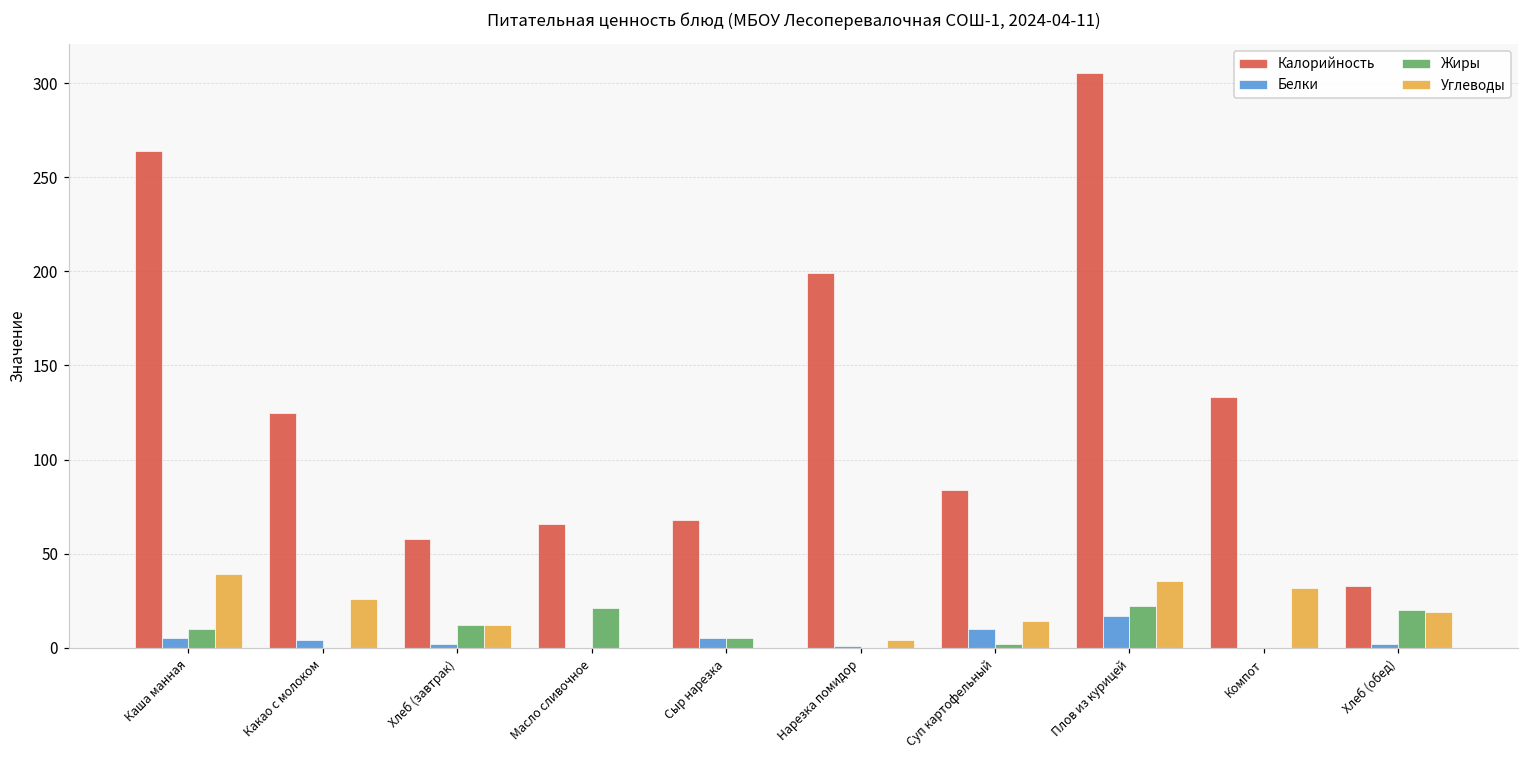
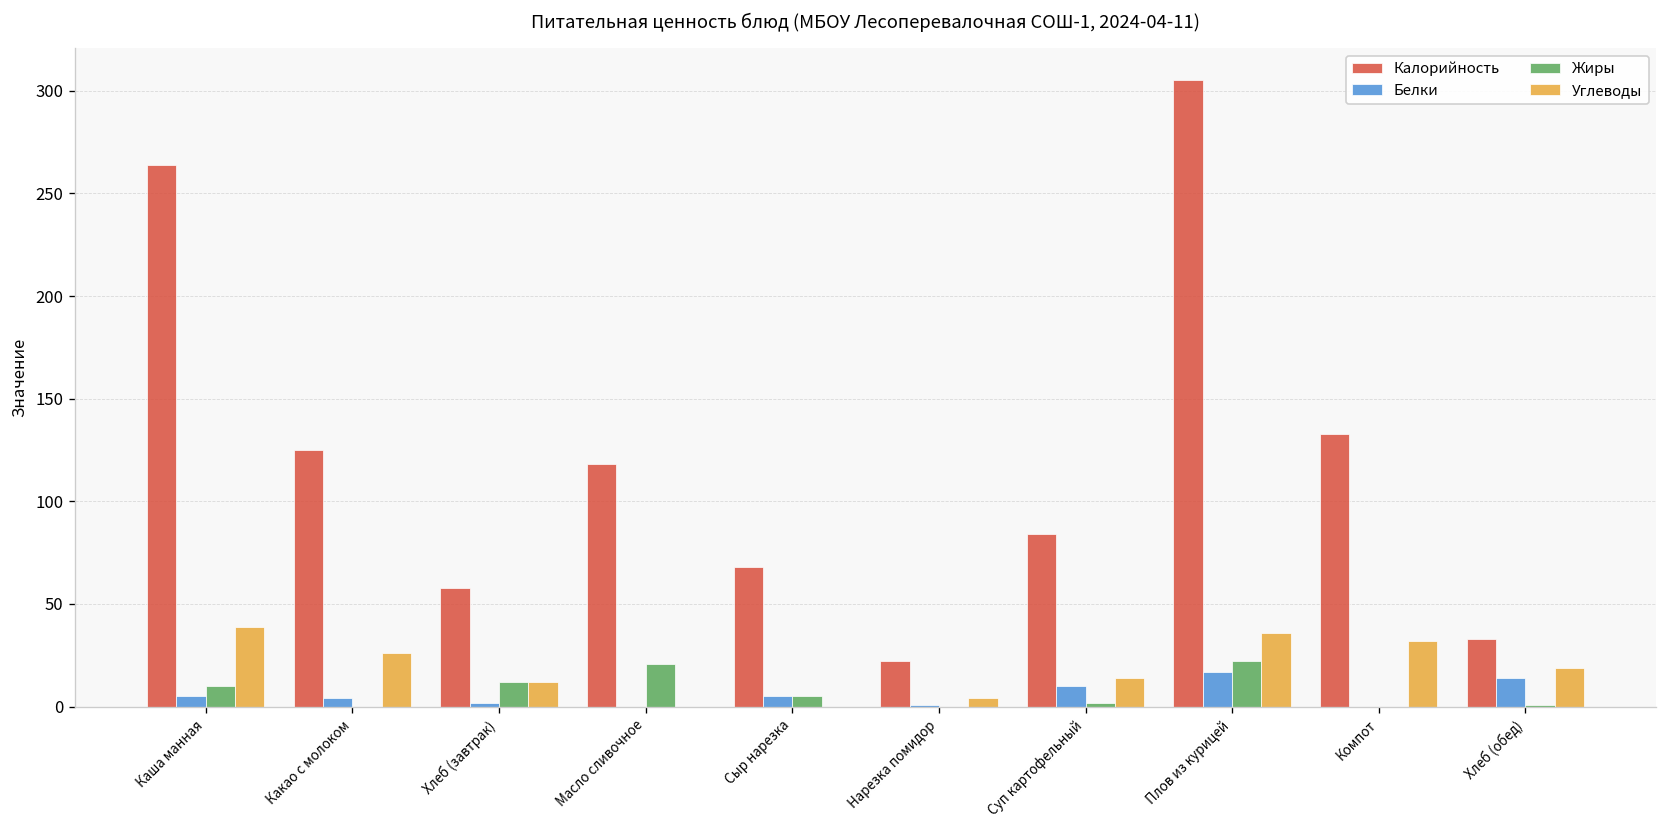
  {
    "Калорийность": {
      "Каша манная": 264,
      "Какао с молоком": 125,
      "Хлеб (завтрак)": 58,
-     "Масло сливочное": 66,
+     "Масло сливочное": 118,
      "Сыр нарезка": 68,
-     "Нарезка помидор": 199,
+     "Нарезка помидор": 22,
      "Суп картофельный": 84,
      "Плов из курицей": 305,
      "Компот": 133,
      "Хлеб (обед)": 33
    },
    "Белки": {
      "Каша манная": 5,
      "Какао с молоком": 4,
      "Хлеб (завтрак)": 2,
      "Масло сливочное": 0,
      "Сыр нарезка": 5,
      "Суп картофельный": 10,
      "Плов из курицей": 17,
      "Компот": 0,
-     "Хлеб (обед)": 2
+     "Хлеб (обед)": 14
    },
    "Жиры": {
      "Каша манная": 10,
      "Какао с молоком": 0,
      "Хлеб (завтрак)": 12,
      "Масло сливочное": 21,
      "Сыр нарезка": 5,
      "Нарезка помидор": 0,
      "Суп картофельный": 2,
      "Плов из курицей": 22,
      "Компот": 0,
-     "Хлеб (обед)": 20
+     "Хлеб (обед)": 1
    },
    "Углеводы": {
      "Каша манная": 39,
      "Какао с молоком": 26,
      "Хлеб (завтрак)": 12,
      "Масло сливочное": 0,
      "Сыр нарезка": 0,
      "Нарезка помидор": 4,
      "Суп картофельный": 14,
      "Плов из курицей": 36,
      "Компот": 32,
      "Хлеб (обед)": 19
    }
  }
